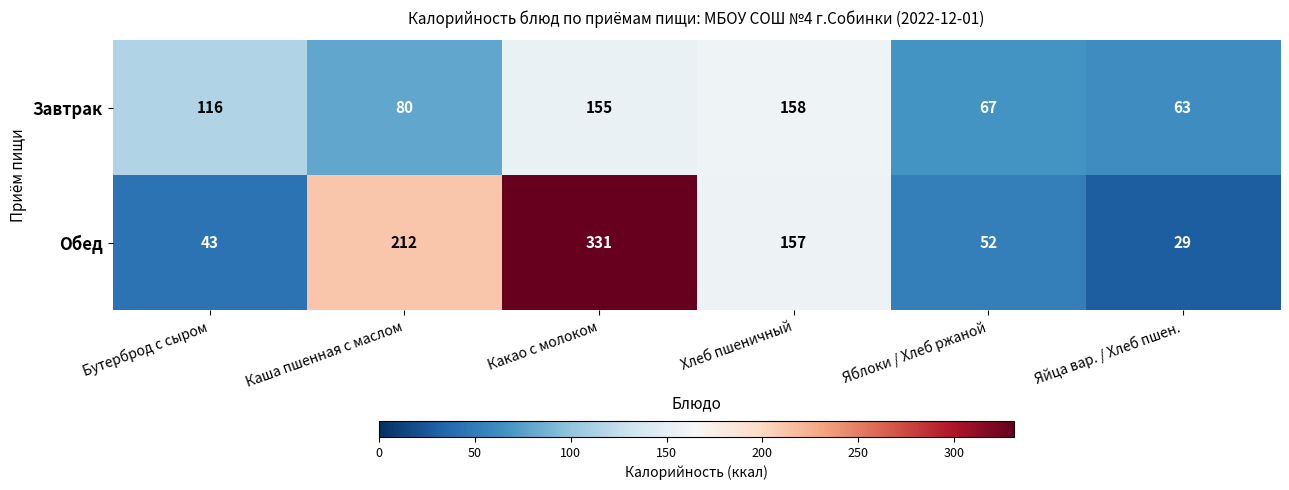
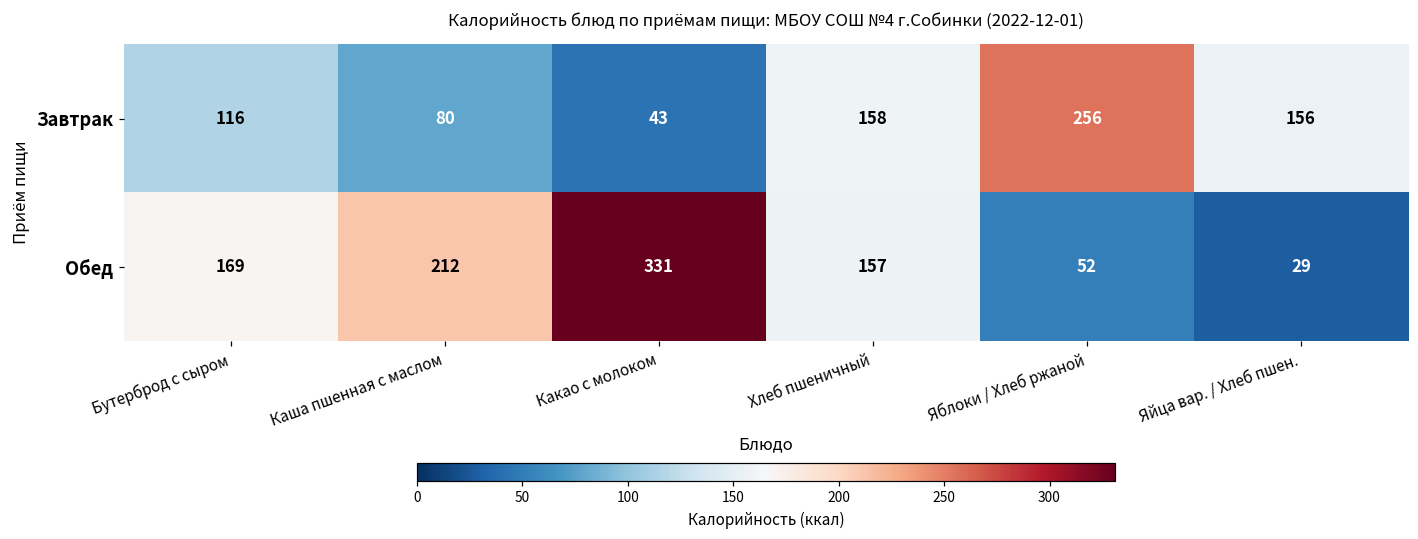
  {
    "Завтрак": {
      "Бутерброд с сыром": 116,
      "Каша пшенная с маслом": 80,
-     "Какао с молоком": 155,
+     "Какао с молоком": 43,
      "Хлеб пшеничный": 158,
-     "Яблоки / Хлеб ржаной": 67,
-     "Яйца вар. / Хлеб пшен.": 63
+     "Яблоки / Хлеб ржаной": 256,
+     "Яйца вар. / Хлеб пшен.": 156
    },
    "Обед": {
-     "Бутерброд с сыром": 43,
+     "Бутерброд с сыром": 169,
      "Каша пшенная с маслом": 212,
      "Какао с молоком": 331,
      "Хлеб пшеничный": 157,
      "Яблоки / Хлеб ржаной": 52,
      "Яйца вар. / Хлеб пшен.": 29
    }
  }
